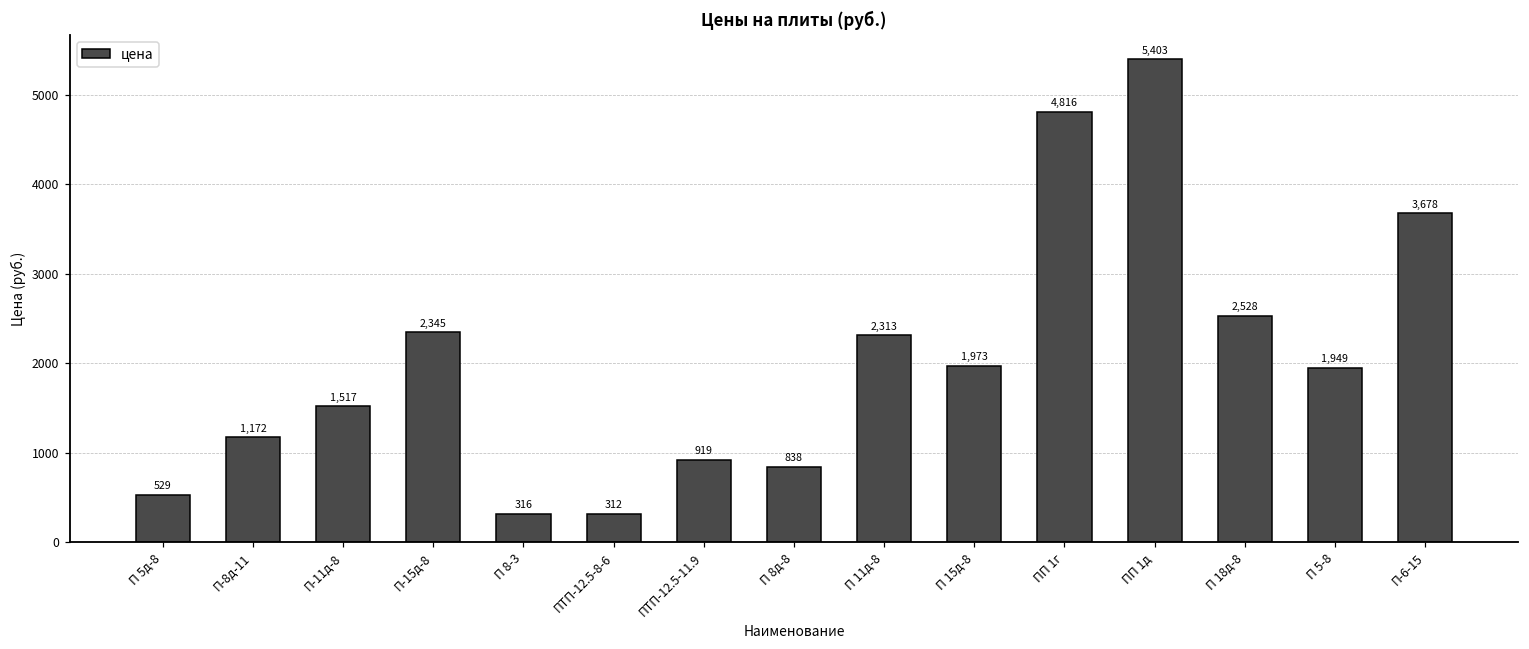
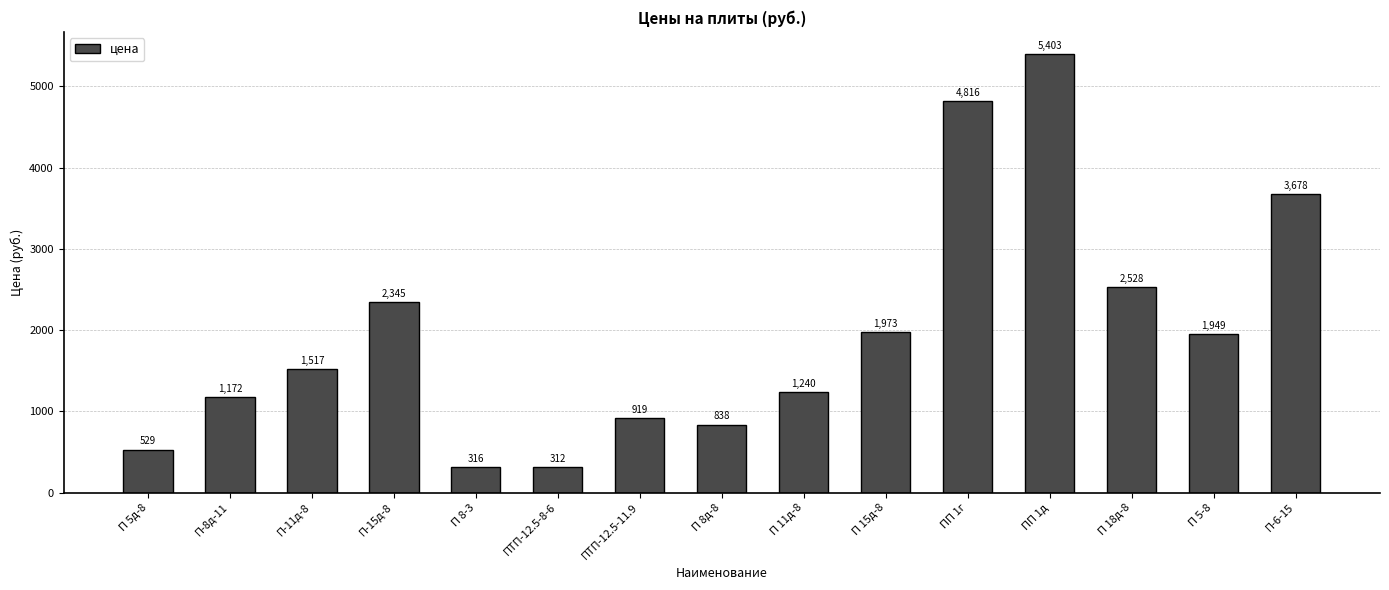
  {
    "П 5д-8": "529",
    "П-8д-11": "1,172",
    "П-11д-8": "1,517",
    "П-15д-8": "2,345",
    "П 8-3": "316",
    "ПТП-12.5-8-6": "312",
    "ПТП-12.5-11.9": "919",
    "П 8д-8": "838",
-   "П 11д-8": "2,313",
+   "П 11д-8": "1,240",
    "П 15д-8": "1,973",
    "ПП 1г": "4,816",
    "ПП 1д": "5,403",
    "П 18д-8": "2,528",
    "П 5-8": "1,949",
    "П-6-15": "3,678"
  }
